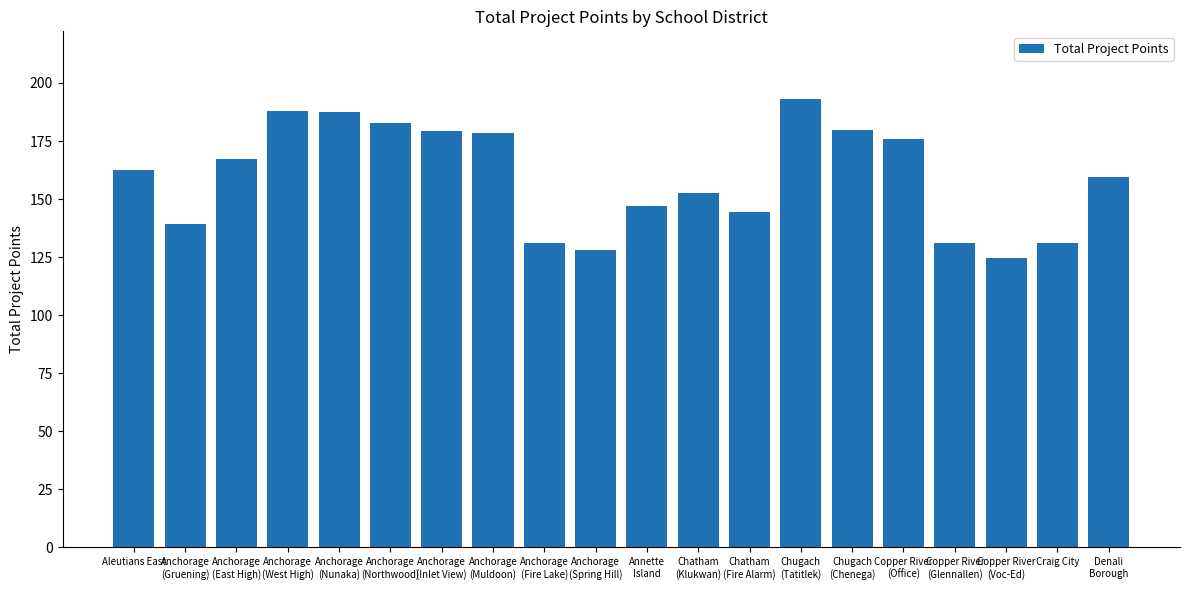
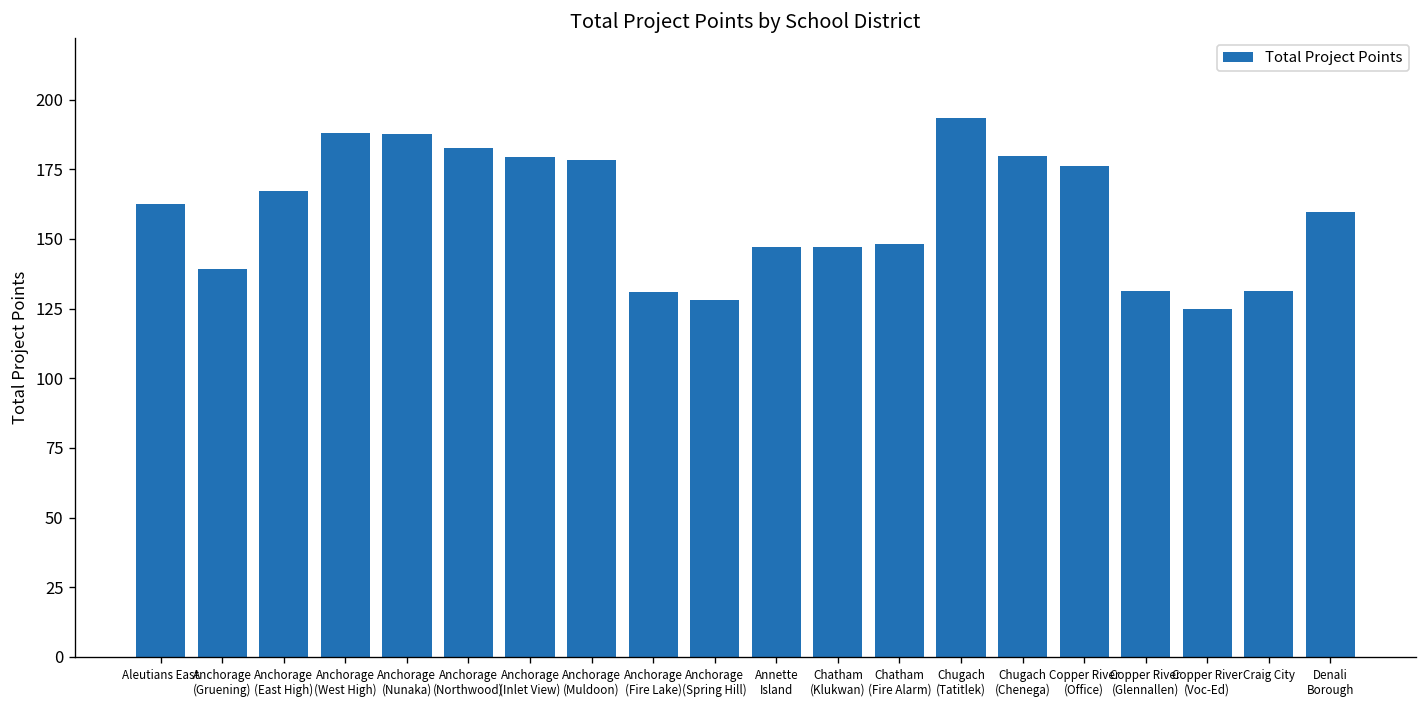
  {
    "Aleutians East": 162,
    "Anchorage (Gruening)": 139,
    "Anchorage (East High)": 167,
    "Anchorage (West High)": 188,
    "Anchorage (Nunaka)": 187,
    "Anchorage (Northwood)": 183,
    "Anchorage (Inlet View)": 179,
    "Anchorage (Muldoon)": 178,
    "Anchorage (Fire Lake)": 131,
    "Anchorage (Spring Hill)": 128,
    "Annette Island": 147,
-   "Chatham (Klukwan)": 153,
-   "Chatham (Fire Alarm)": 144,
+   "Chatham (Klukwan)": 147,
+   "Chatham (Fire Alarm)": 148,
    "Chugach (Tatitlek)": 193,
    "Chugach (Chenega)": 180,
    "Copper River (Office)": 176,
    "Copper River (Glennallen)": 131,
    "Copper River (Voc-Ed)": 125,
    "Craig City": 131,
    "Denali Borough": 160
  }
